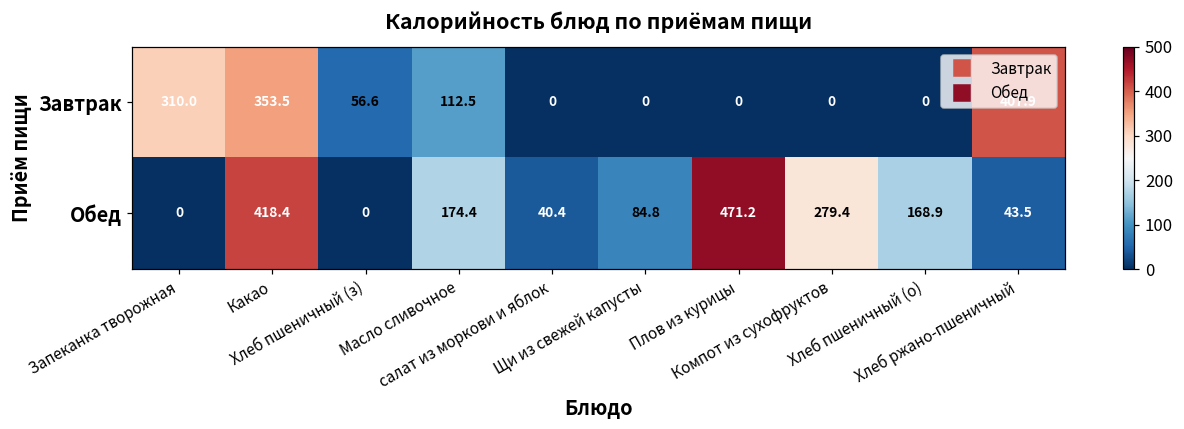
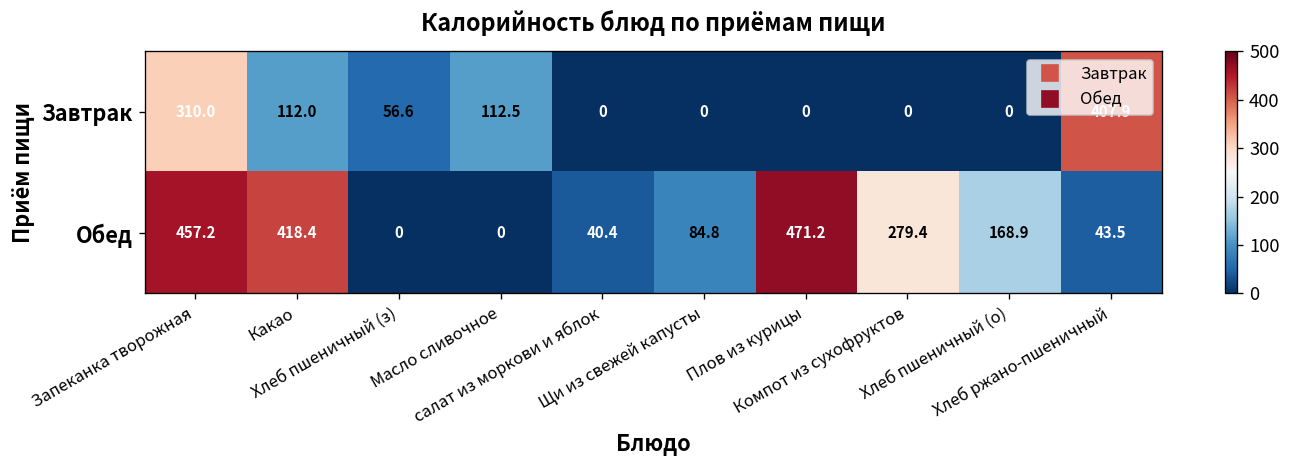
  {
    "Завтрак": {
      "Запеканка творожная": 310.0,
-     "Какао": 353.5,
+     "Какао": 112.0,
      "Хлеб пшеничный (з)": 56.6,
      "Масло сливочное": 112.5,
      "салат из моркови и яблок": 0,
      "Щи из свежей капусты": 0,
      "Плов из курицы": 0,
      "Компот из сухофруктов": 0,
      "Хлеб пшеничный (о)": 0
    },
    "Обед": {
-     "Запеканка творожная": 0,
+     "Запеканка творожная": 457.2,
      "Какао": 418.4,
      "Хлеб пшеничный (з)": 0,
-     "Масло сливочное": 174.4,
+     "Масло сливочное": 0,
      "салат из моркови и яблок": 40.4,
      "Щи из свежей капусты": 84.8,
      "Плов из курицы": 471.2,
      "Компот из сухофруктов": 279.4,
      "Хлеб пшеничный (о)": 168.9,
      "Хлеб ржано-пшеничный": 43.5
    }
  }
